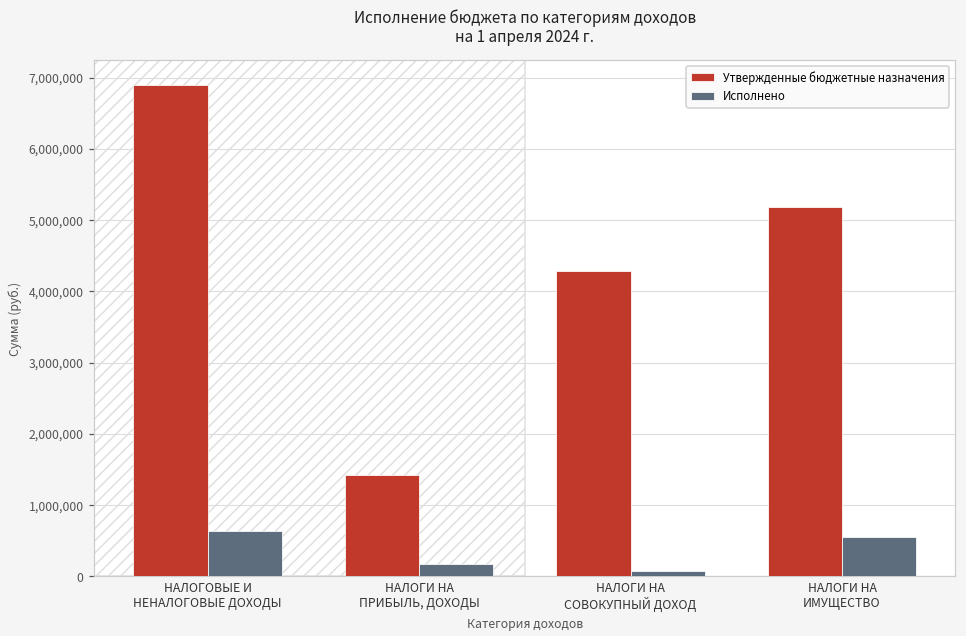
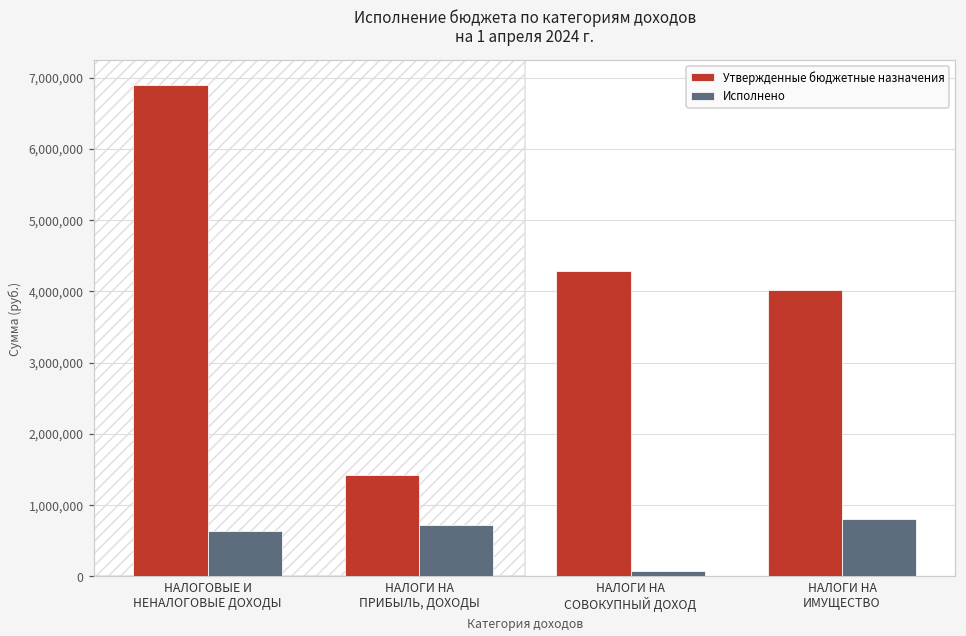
  {
    "Утвержденные бюджетные назначения": {
      "НАЛОГОВЫЕ И НЕНАЛОГОВЫЕ ДОХОДЫ": "6,900,000",
      "НАЛОГИ НА ПРИБЫЛЬ, ДОХОДЫ": "1,400,000",
      "НАЛОГИ НА СОВОКУПНЫЙ ДОХОД": "4,300,000",
-     "НАЛОГИ НА ИМУЩЕСТВО": "5,200,000"
+     "НАЛОГИ НА ИМУЩЕСТВО": "4,000,000"
    },
    "Исполнено": {
      "НАЛОГОВЫЕ И НЕНАЛОГОВЫЕ ДОХОДЫ": "600,000",
-     "НАЛОГИ НА ПРИБЫЛЬ, ДОХОДЫ": "200,000",
+     "НАЛОГИ НА ПРИБЫЛЬ, ДОХОДЫ": "700,000",
      "НАЛОГИ НА СОВОКУПНЫЙ ДОХОД": "100,000",
-     "НАЛОГИ НА ИМУЩЕСТВО": "500,000"
+     "НАЛОГИ НА ИМУЩЕСТВО": "800,000"
    }
  }
